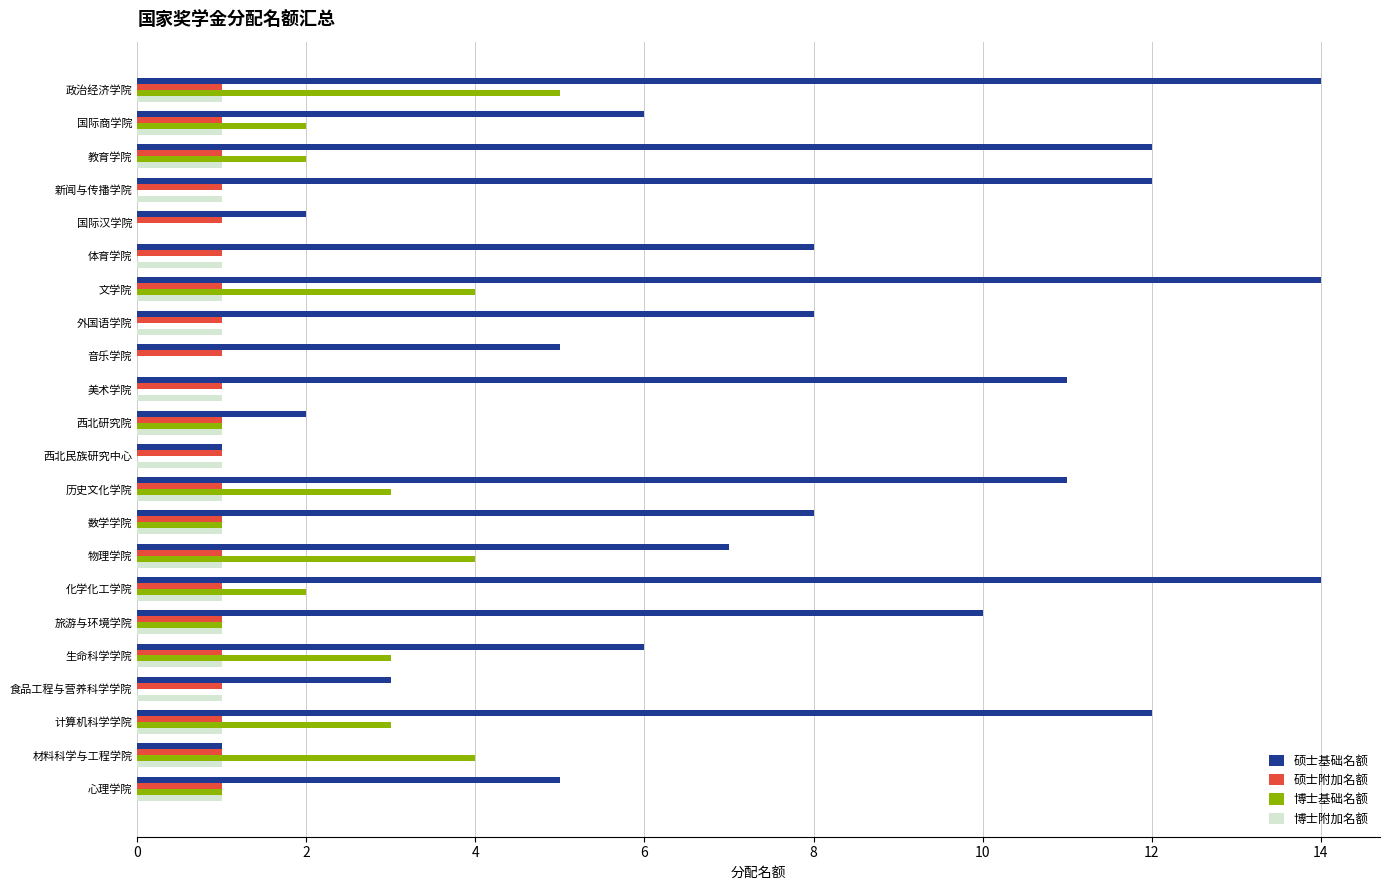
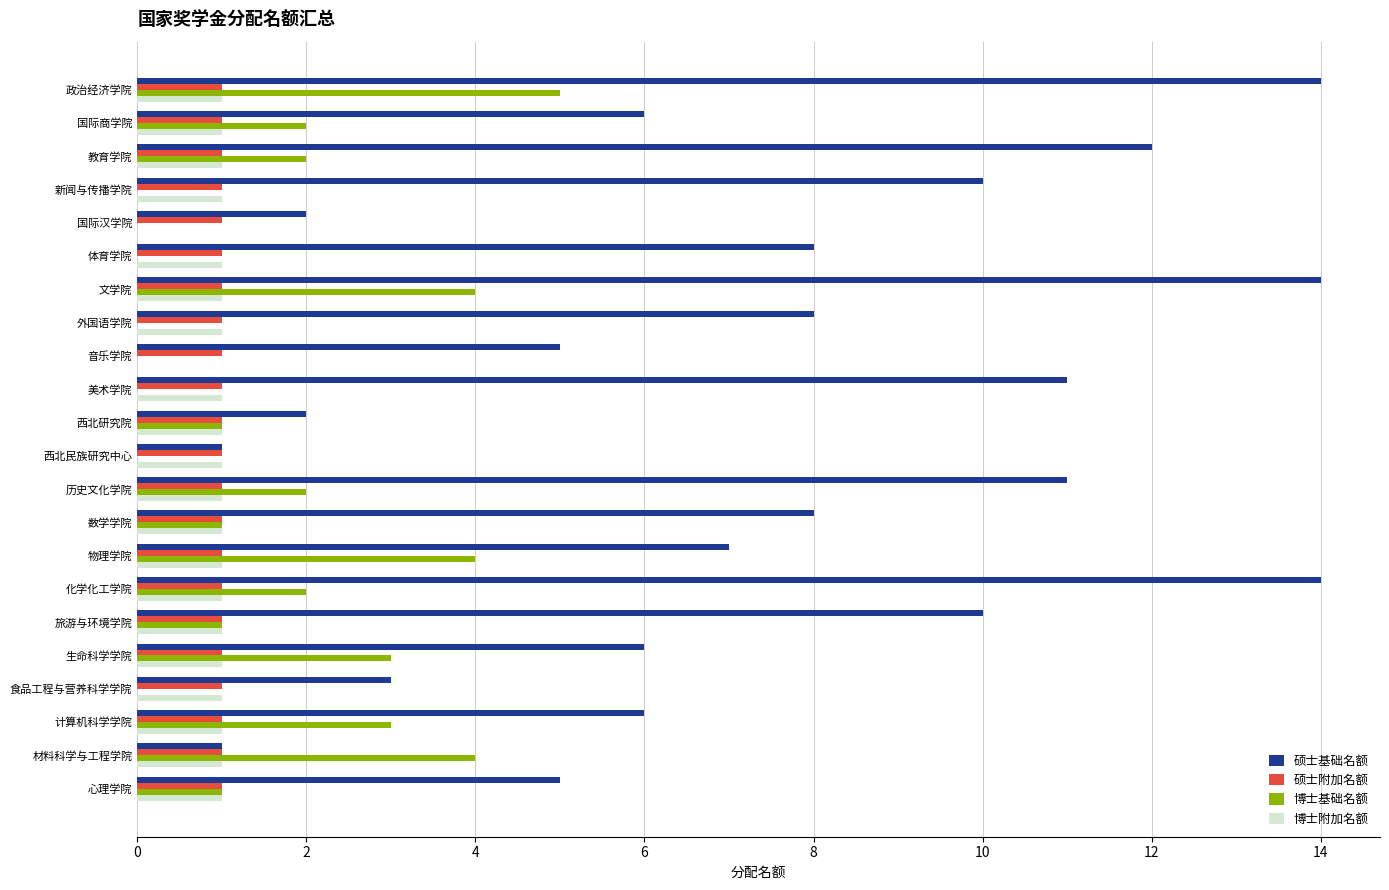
  {
    "硕士基础名额": {
      "政治经济学院": 14,
      "国际商学院": 6,
      "教育学院": 12,
-     "新闻与传播学院": 12,
+     "新闻与传播学院": 10,
      "国际汉学院": 2,
      "体育学院": 8,
      "文学院": 14,
      "外国语学院": 8,
      "音乐学院": 5,
      "美术学院": 11,
      "西北研究院": 2,
      "西北民族研究中心": 1,
      "历史文化学院": 11,
      "数学学院": 8,
      "物理学院": 7,
      "化学化工学院": 14,
      "旅游与环境学院": 10,
      "生命科学学院": 6,
      "食品工程与营养科学学院": 3,
-     "计算机科学学院": 12,
+     "计算机科学学院": 6,
      "材料科学与工程学院": 1,
      "心理学院": 5
    },
    "硕士附加名额": {
      "政治经济学院": 1,
      "国际商学院": 1,
      "教育学院": 1,
      "新闻与传播学院": 1,
      "国际汉学院": 1,
      "体育学院": 1,
      "文学院": 1,
      "外国语学院": 1,
      "音乐学院": 1,
      "美术学院": 1,
      "西北研究院": 1,
      "西北民族研究中心": 1,
      "历史文化学院": 1,
      "数学学院": 1,
      "物理学院": 1,
      "化学化工学院": 1,
      "旅游与环境学院": 1,
      "生命科学学院": 1,
      "食品工程与营养科学学院": 1,
      "计算机科学学院": 1,
      "材料科学与工程学院": 1,
      "心理学院": 1
    },
    "博士基础名额": {
      "政治经济学院": 5,
      "国际商学院": 2,
      "教育学院": 2,
      "新闻与传播学院": 0,
      "国际汉学院": 0,
      "体育学院": 0,
      "文学院": 4,
      "外国语学院": 0,
      "音乐学院": 0,
      "美术学院": 0,
      "西北研究院": 1,
      "西北民族研究中心": 0,
-     "历史文化学院": 3,
+     "历史文化学院": 2,
      "数学学院": 1,
      "物理学院": 4,
      "化学化工学院": 2,
      "旅游与环境学院": 1,
      "生命科学学院": 3,
      "食品工程与营养科学学院": 0,
      "计算机科学学院": 3,
      "材料科学与工程学院": 4,
      "心理学院": 1
    },
    "博士附加名额": {
      "政治经济学院": 1,
      "国际商学院": 1,
      "教育学院": 1,
      "新闻与传播学院": 1,
      "国际汉学院": 0,
      "体育学院": 1,
      "文学院": 1,
      "外国语学院": 1,
      "音乐学院": 0,
      "美术学院": 1,
      "西北研究院": 1,
      "西北民族研究中心": 1,
      "历史文化学院": 1,
      "数学学院": 1,
      "物理学院": 1,
      "化学化工学院": 1,
      "旅游与环境学院": 1,
      "生命科学学院": 1,
      "食品工程与营养科学学院": 1,
      "计算机科学学院": 1,
      "材料科学与工程学院": 1,
      "心理学院": 1
    }
  }
